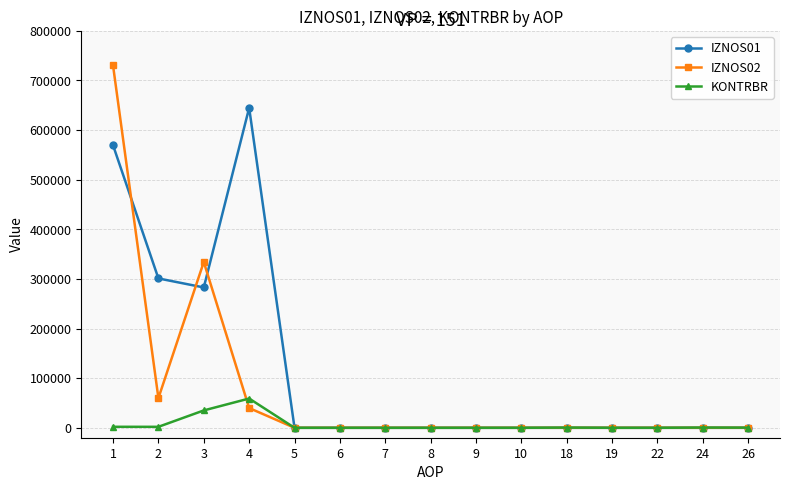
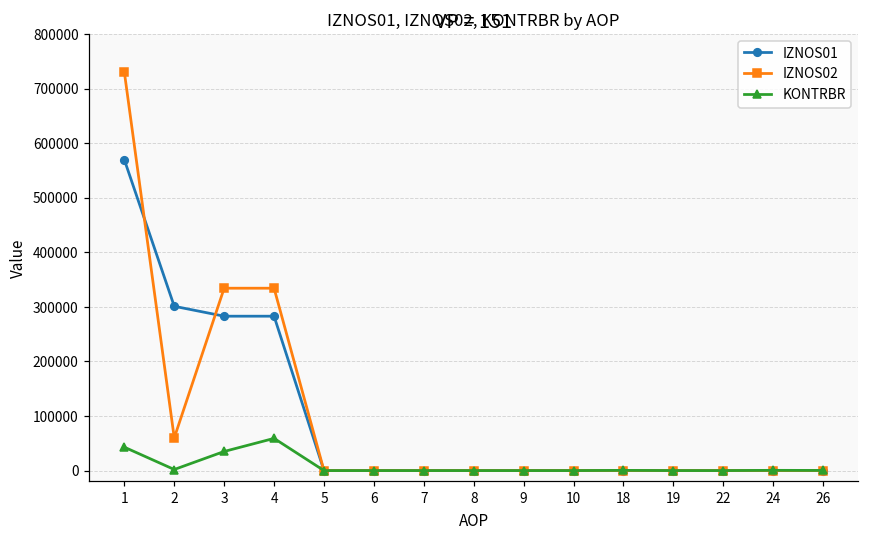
  {
    "IZNOS01": {
      "1": 570000,
      "2": 300000,
      "3": 280000,
-     "4": 640000
+     "4": 280000
    },
    "IZNOS02": {
      "1": 730000,
      "2": 60000,
      "3": 330000,
-     "4": 40000
+     "4": 330000
    },
    "KONTRBR": {
-     "1": 0,
+     "1": 40000,
      "2": 0,
      "3": 40000,
      "4": 60000
    }
  }
